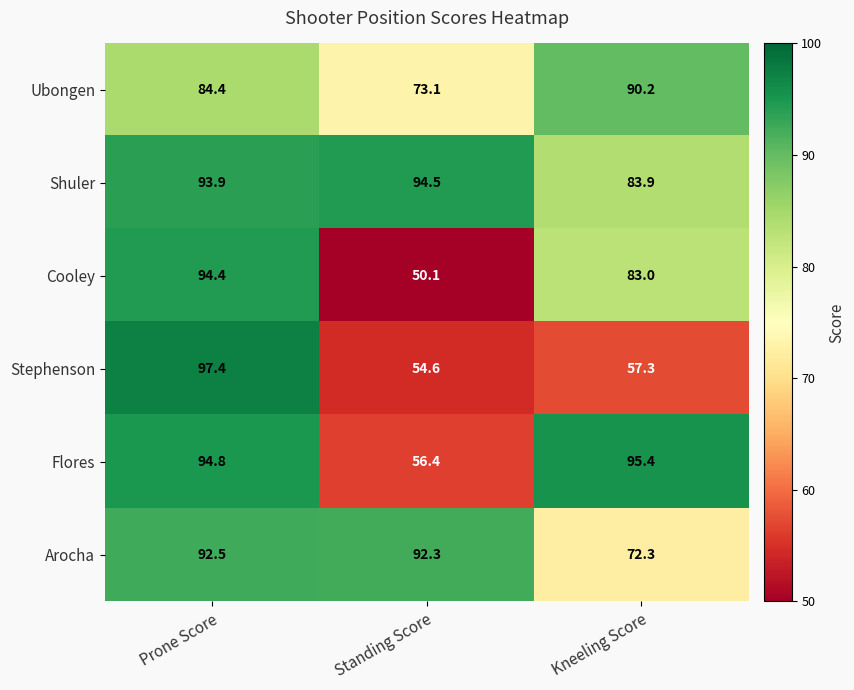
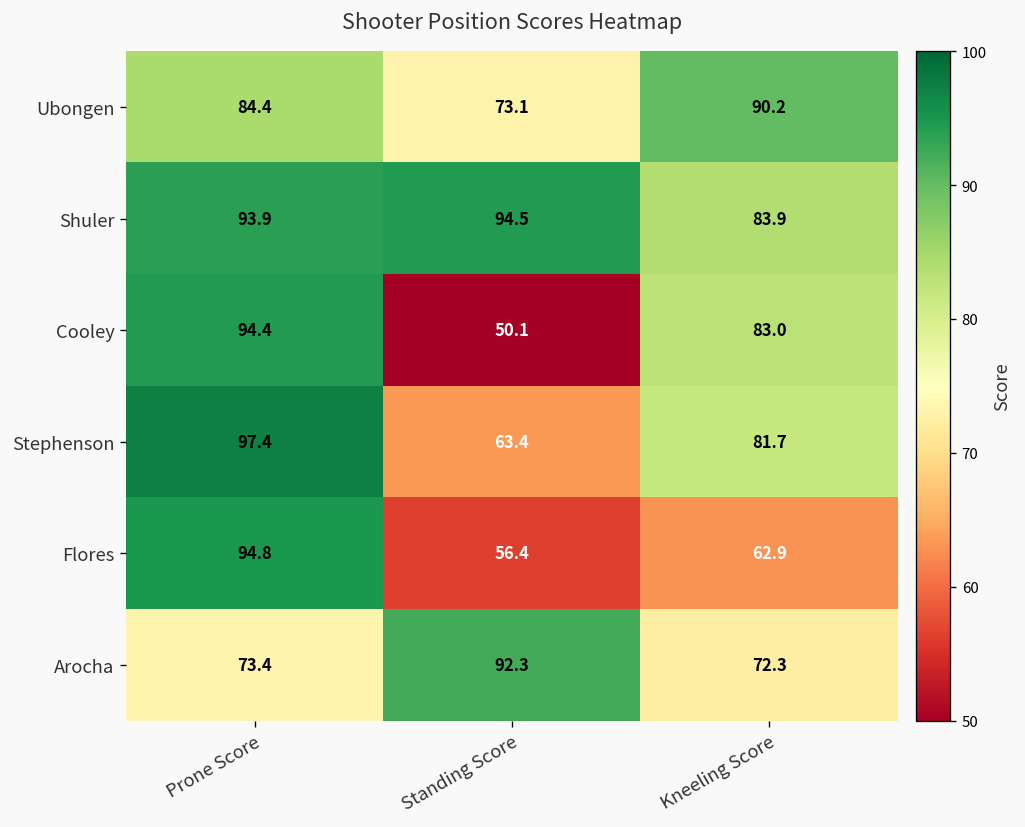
  {
    "Ubongen": {
      "Prone Score": 84.4,
      "Standing Score": 73.1,
      "Kneeling Score": 90.2
    },
    "Shuler": {
      "Prone Score": 93.9,
      "Standing Score": 94.5,
      "Kneeling Score": 83.9
    },
    "Cooley": {
      "Prone Score": 94.4,
      "Standing Score": 50.1,
      "Kneeling Score": 83.0
    },
    "Stephenson": {
      "Prone Score": 97.4,
-     "Standing Score": 54.6,
-     "Kneeling Score": 57.3
+     "Standing Score": 63.4,
+     "Kneeling Score": 81.7
    },
    "Flores": {
      "Prone Score": 94.8,
      "Standing Score": 56.4,
-     "Kneeling Score": 95.4
+     "Kneeling Score": 62.9
    },
    "Arocha": {
-     "Prone Score": 92.5,
+     "Prone Score": 73.4,
      "Standing Score": 92.3,
      "Kneeling Score": 72.3
    }
  }
